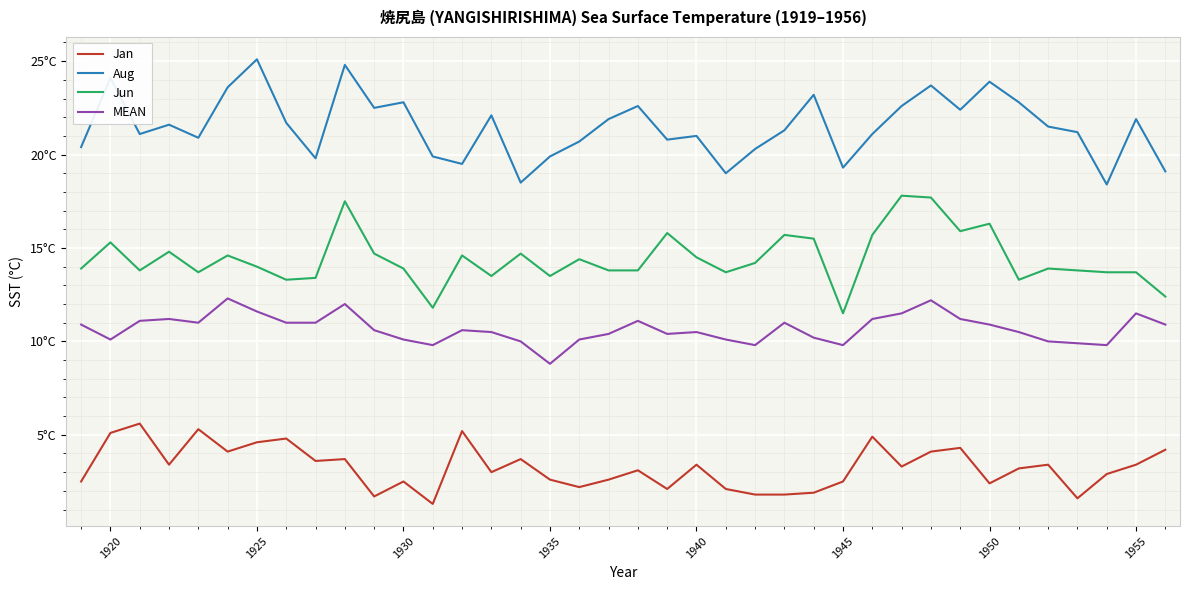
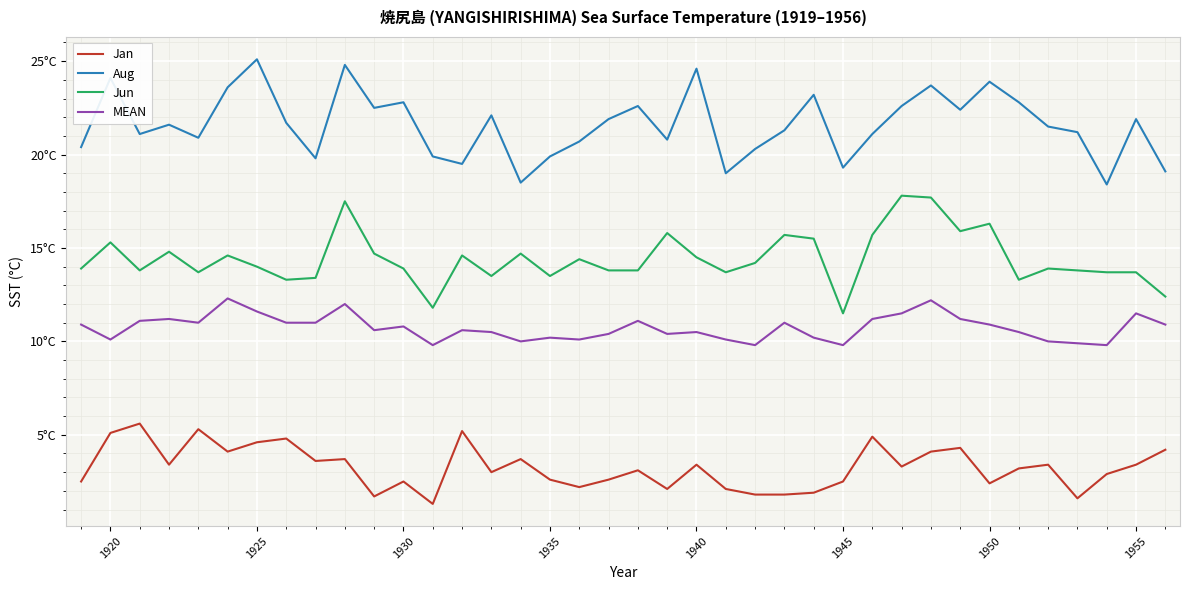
  {
    "Jan": {
      "1920": "5.1°C",
      "1925": "4.6°C",
      "1930": "2.5°C",
      "1935": "2.6°C",
      "1940": "3.4°C",
      "1945": "2.5°C",
      "1950": "2.4°C",
      "1955": "3.4°C"
    },
    "Aug": {
      "1925": "25.1°C",
      "1930": "22.8°C",
      "1935": "19.9°C",
-     "1940": "21.0°C",
+     "1940": "24.6°C",
      "1945": "19.3°C",
      "1950": "23.9°C",
      "1955": "21.9°C"
    },
    "Jun": {
      "1920": "15.3°C",
      "1925": "14.0°C",
      "1930": "13.9°C",
      "1935": "13.5°C",
      "1940": "14.5°C",
      "1945": "11.5°C",
      "1950": "16.3°C",
      "1955": "13.7°C"
    },
    "MEAN": {
      "1920": "10.1°C",
      "1925": "11.6°C",
-     "1930": "10.1°C",
-     "1935": "8.8°C",
+     "1930": "10.8°C",
+     "1935": "10.2°C",
      "1940": "10.5°C",
      "1945": "9.8°C",
      "1950": "10.9°C",
      "1955": "11.5°C"
    }
  }
